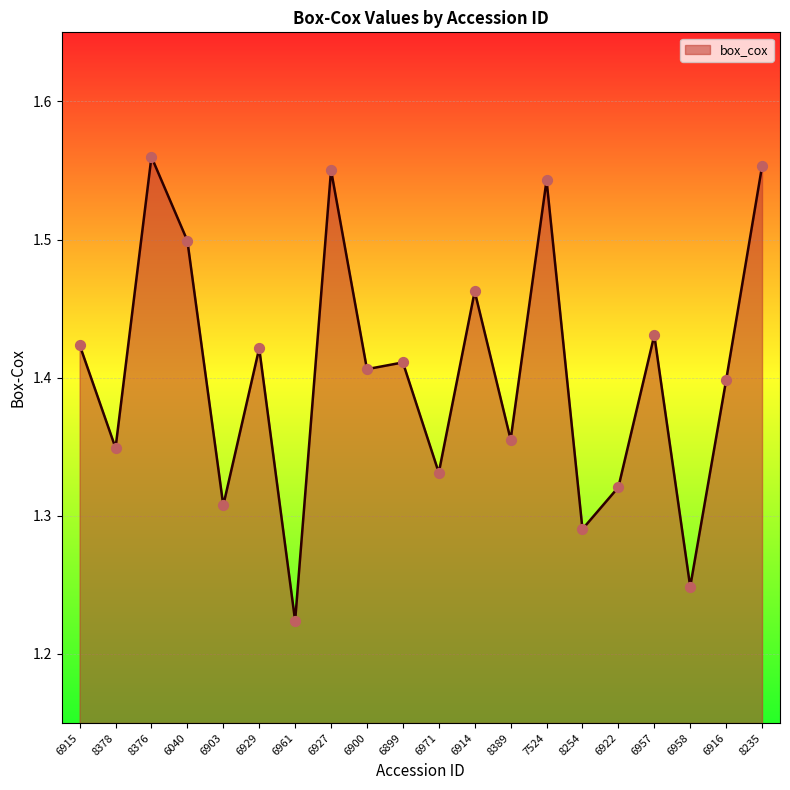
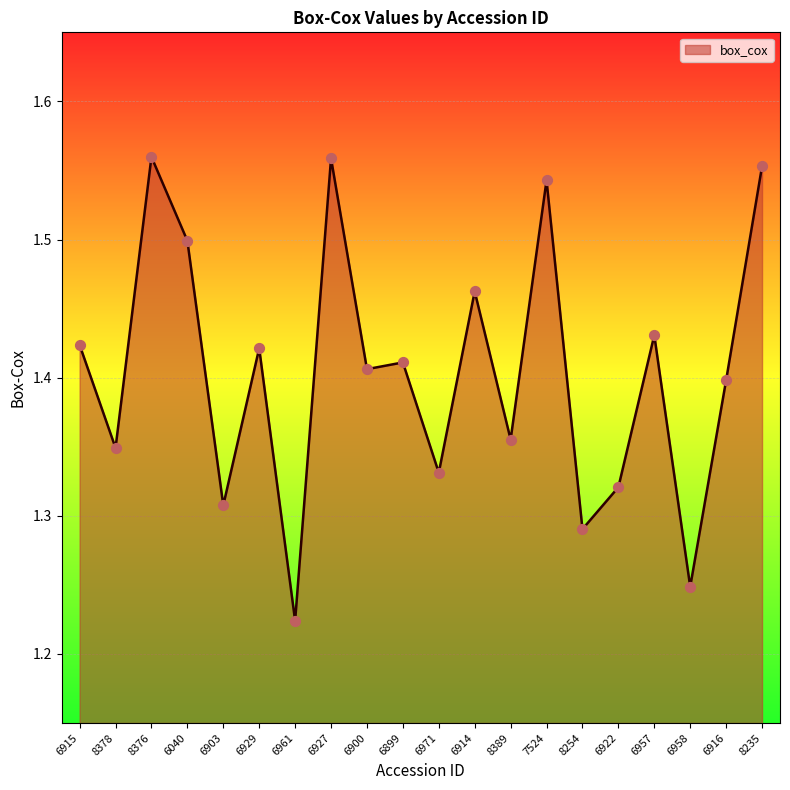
  {
    "6915": 1.424,
    "8378": 1.349,
    "8376": 1.560,
    "6040": 1.499,
    "6903": 1.308,
    "6929": 1.421,
    "6961": 1.224,
-   "6927": 1.550,
+   "6927": 1.559,
    "6900": 1.406,
    "6899": 1.411,
    "6971": 1.331,
    "6914": 1.462,
    "8389": 1.355,
    "7524": 1.543,
    "8254": 1.290,
    "6922": 1.321,
    "6957": 1.431,
    "6958": 1.249,
    "6916": 1.398,
    "8235": 1.553
  }
